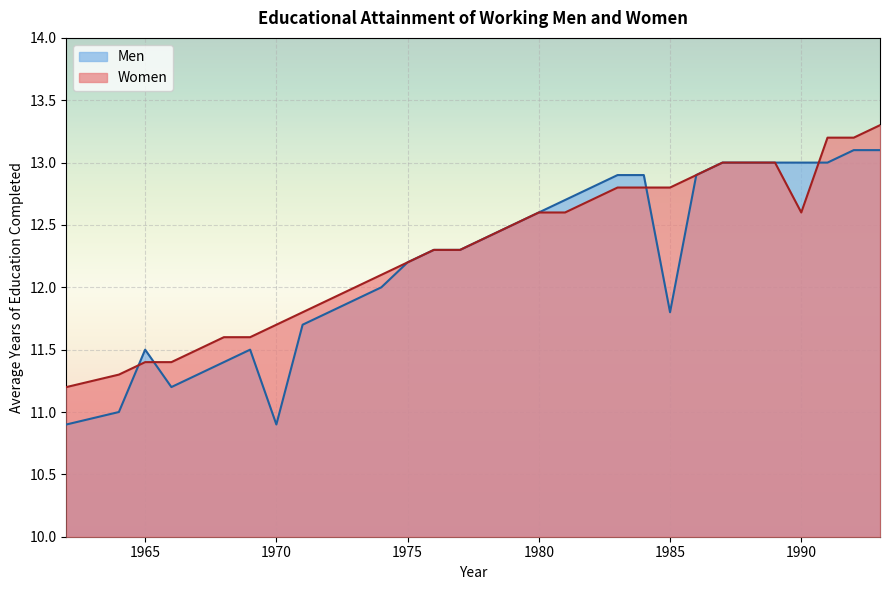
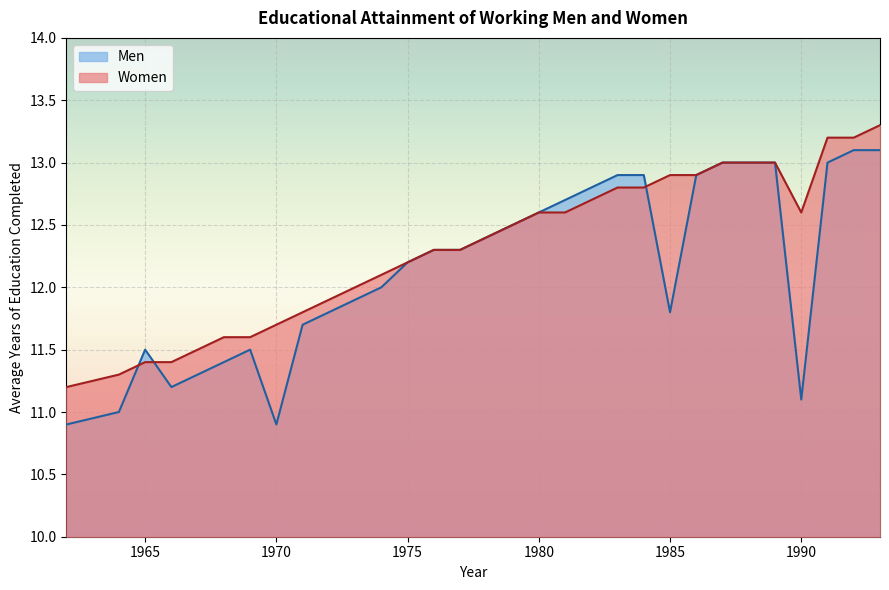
  {
    "Men": {
      "1965": 11.5,
      "1970": 10.9,
      "1985": 11.8,
-     "1990": 13.0
+     "1990": 11.1
    },
    "Women": {
      "1965": 11.4,
      "1970": 11.7,
-     "1985": 12.8,
+     "1985": 12.9,
      "1990": 12.6
    }
  }
